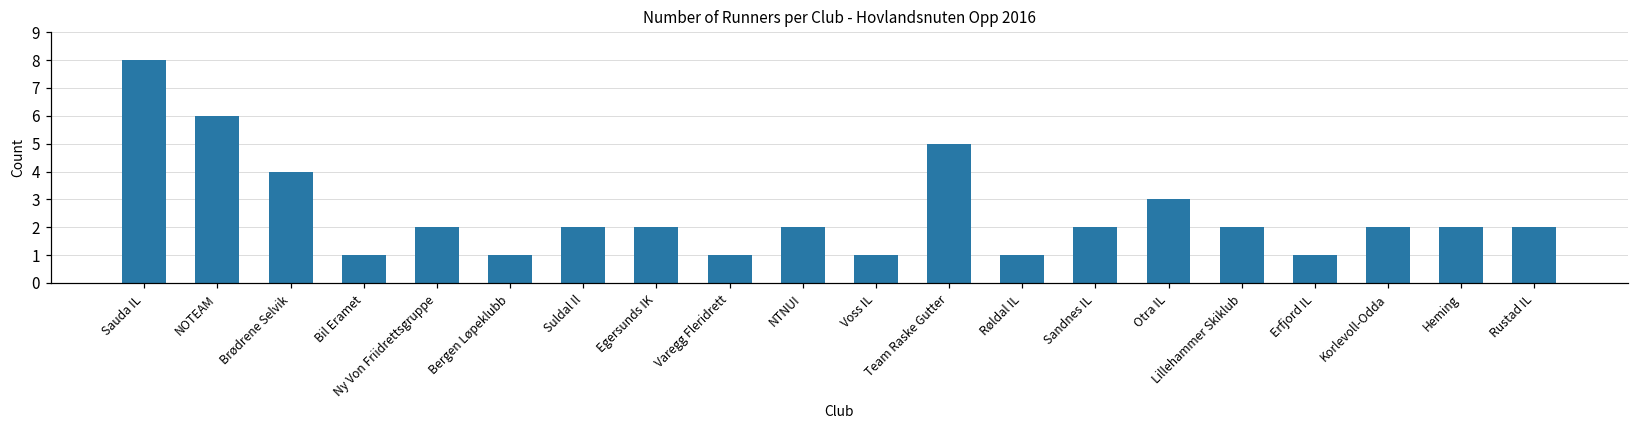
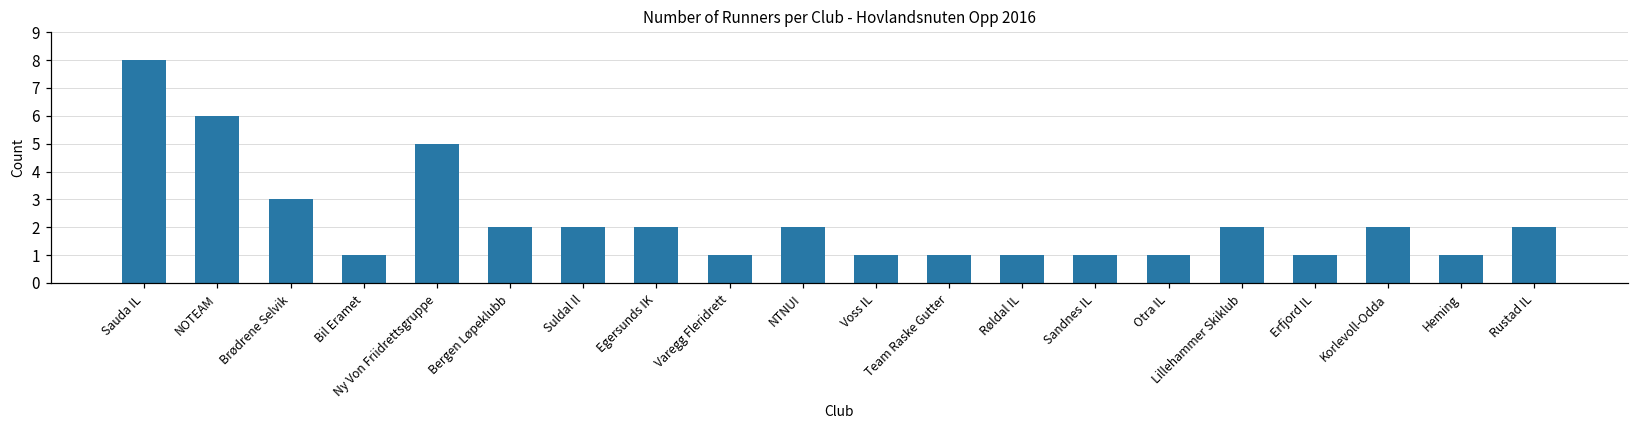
  {
    "Sauda IL": 8,
    "NOTEAM": 6,
-   "Brødrene Selvik": 4,
+   "Brødrene Selvik": 3,
    "Bil Eramet": 1,
-   "Ny Von Friidrettsgruppe": 2,
-   "Bergen Løpeklubb": 1,
+   "Ny Von Friidrettsgruppe": 5,
+   "Bergen Løpeklubb": 2,
    "Suldal Il": 2,
    "Egersunds IK": 2,
    "Varegg Fleridrett": 1,
    "NTNUI": 2,
    "Voss IL": 1,
-   "Team Raske Gutter": 5,
+   "Team Raske Gutter": 1,
    "Røldal IL": 1,
-   "Sandnes IL": 2,
-   "Otra IL": 3,
+   "Sandnes IL": 1,
+   "Otra IL": 1,
    "Lillehammer Skiklub": 2,
    "Erfjord IL": 1,
    "Korlevoll-Odda": 2,
-   "Heming": 2,
+   "Heming": 1,
    "Rustad IL": 2
  }
